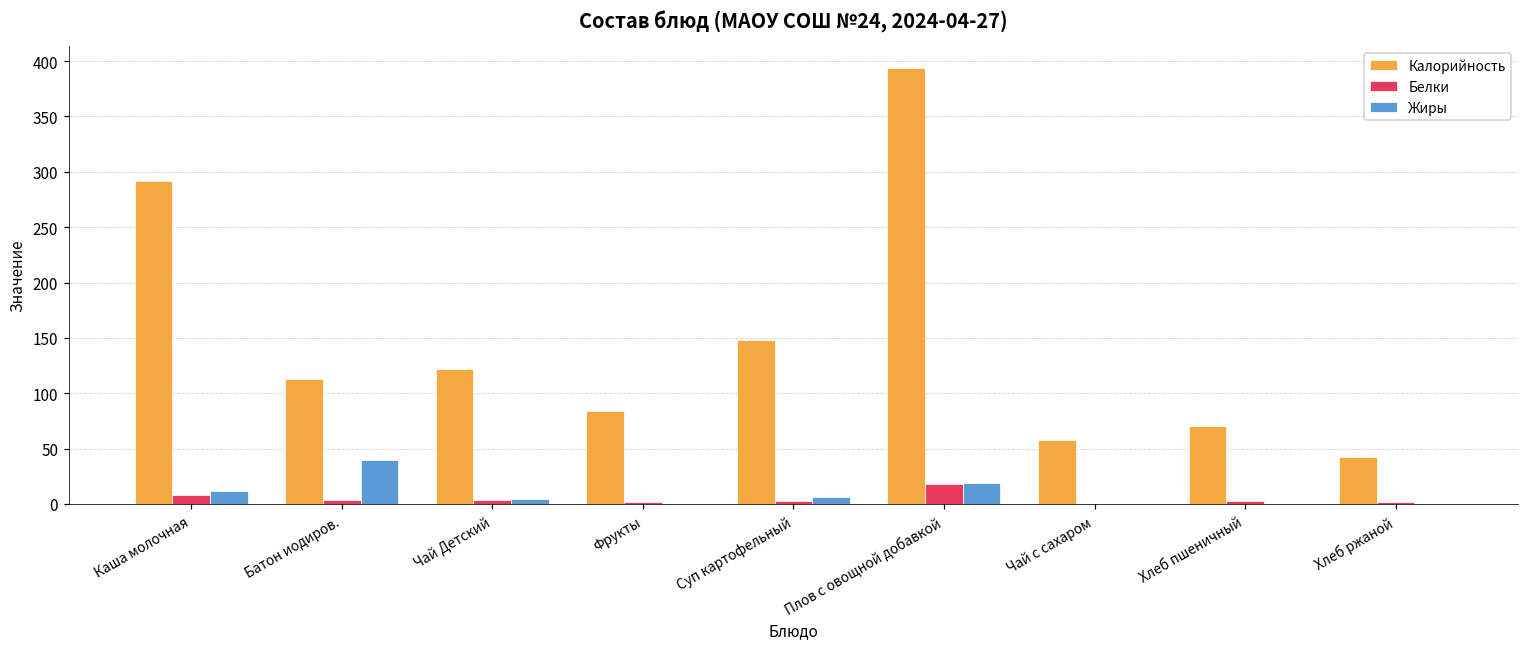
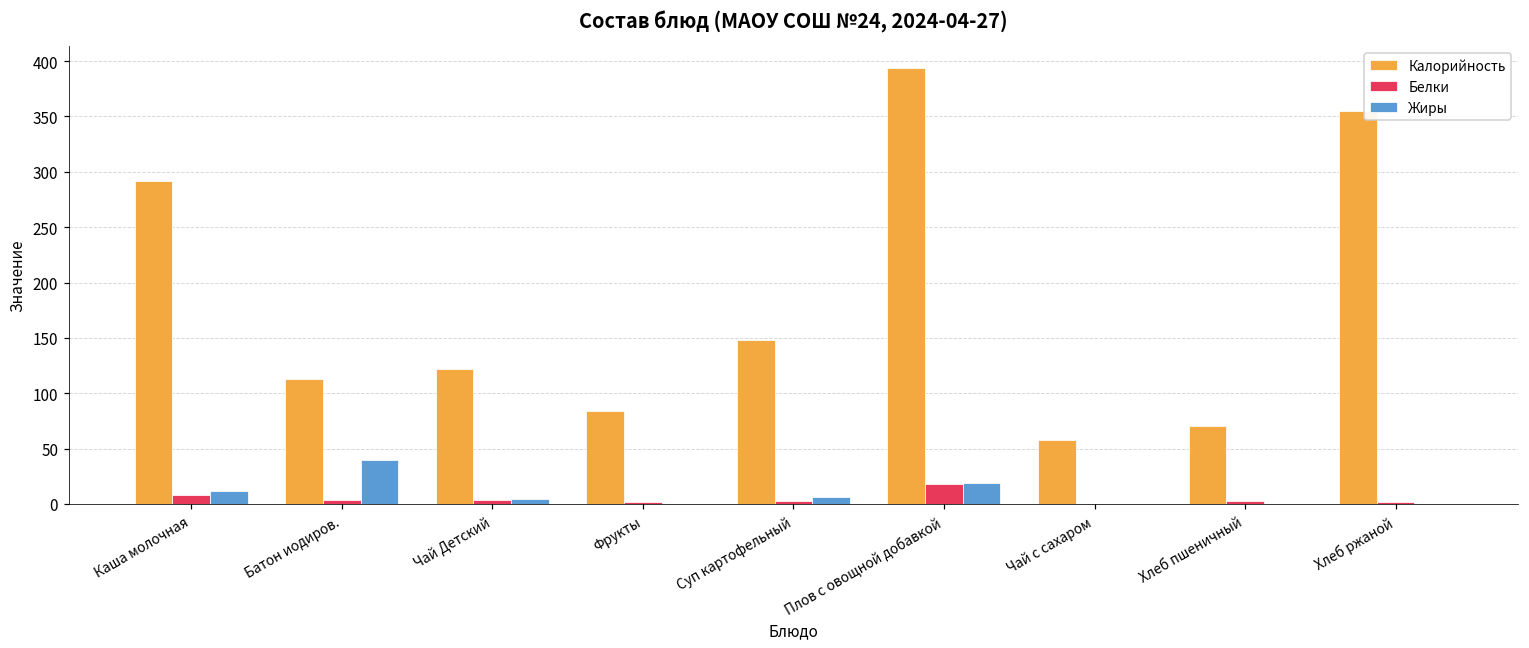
  {
    "Калорийность": {
      "Каша молочная": 292,
      "Батон иодиров.": 113,
      "Чай Детский": 122,
      "Фрукты": 84,
      "Суп картофельный": 148,
      "Плов с овощной добавкой": 394,
      "Чай с сахаром": 58,
      "Хлеб пшеничный": 71,
-     "Хлеб ржаной": 42
+     "Хлеб ржаной": 355
    },
    "Белки": {
      "Каша молочная": 8,
      "Батон иодиров.": 3,
      "Чай Детский": 4,
      "Суп картофельный": 3,
      "Плов с овощной добавкой": 19,
      "Хлеб пшеничный": 3
    },
    "Жиры": {
      "Каша молочная": 12,
      "Батон иодиров.": 39,
      "Чай Детский": 4,
      "Фрукты": 0,
      "Суп картофельный": 6,
      "Плов с овощной добавкой": 19,
      "Чай с сахаром": 0,
      "Хлеб пшеничный": 0
    }
  }
